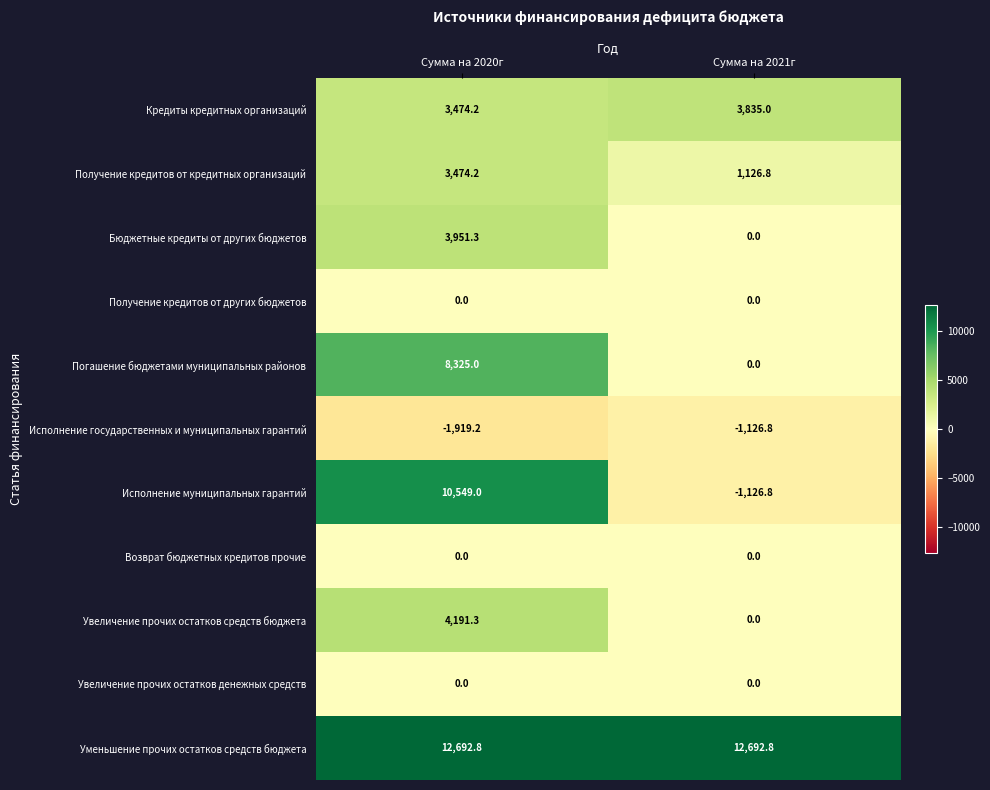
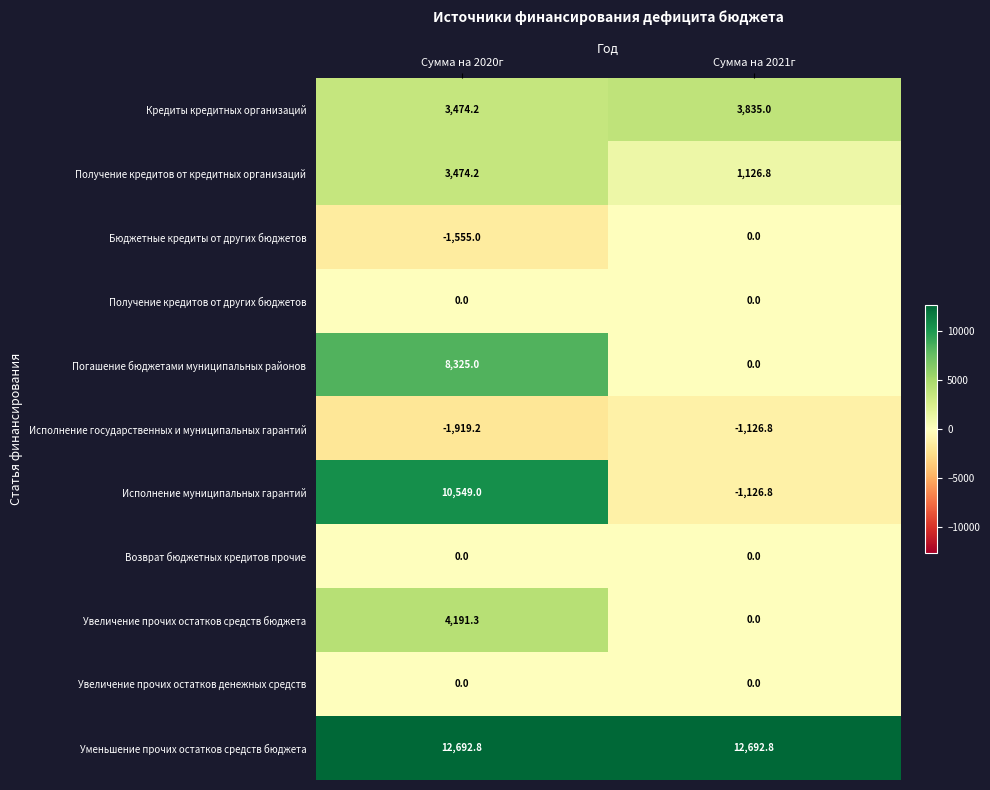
  {
    "Кредиты кредитных организаций": {
      "Сумма на 2020г": "3,474.2",
      "Сумма на 2021г": "3,835.0"
    },
    "Получение кредитов от кредитных организаций": {
      "Сумма на 2020г": "3,474.2",
      "Сумма на 2021г": "1,126.8"
    },
    "Бюджетные кредиты от других бюджетов": {
-     "Сумма на 2020г": "3,951.3",
+     "Сумма на 2020г": "-1,555.0",
      "Сумма на 2021г": "0.0"
    },
    "Получение кредитов от других бюджетов": {
      "Сумма на 2020г": "0.0",
      "Сумма на 2021г": "0.0"
    },
    "Погашение бюджетами муниципальных районов": {
      "Сумма на 2020г": "8,325.0",
      "Сумма на 2021г": "0.0"
    },
    "Исполнение государственных и муниципальных гарантий": {
      "Сумма на 2020г": "-1,919.2",
      "Сумма на 2021г": "-1,126.8"
    },
    "Исполнение муниципальных гарантий": {
      "Сумма на 2020г": "10,549.0",
      "Сумма на 2021г": "-1,126.8"
    },
    "Возврат бюджетных кредитов прочие": {
      "Сумма на 2020г": "0.0",
      "Сумма на 2021г": "0.0"
    },
    "Увеличение прочих остатков средств бюджета": {
      "Сумма на 2020г": "4,191.3",
      "Сумма на 2021г": "0.0"
    },
    "Увеличение прочих остатков денежных средств": {
      "Сумма на 2020г": "0.0",
      "Сумма на 2021г": "0.0"
    },
    "Уменьшение прочих остатков средств бюджета": {
      "Сумма на 2020г": "12,692.8",
      "Сумма на 2021г": "12,692.8"
    }
  }
